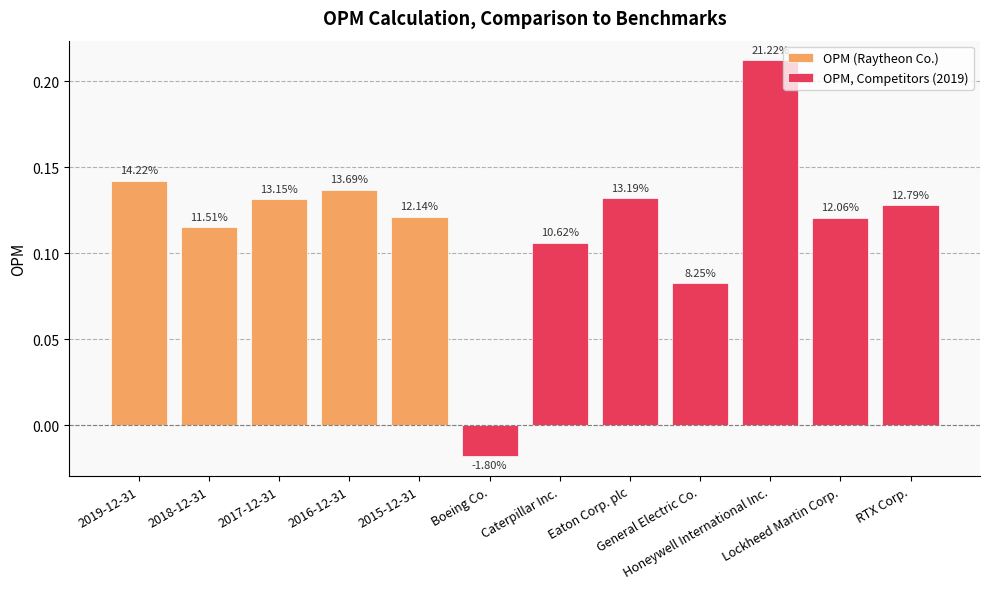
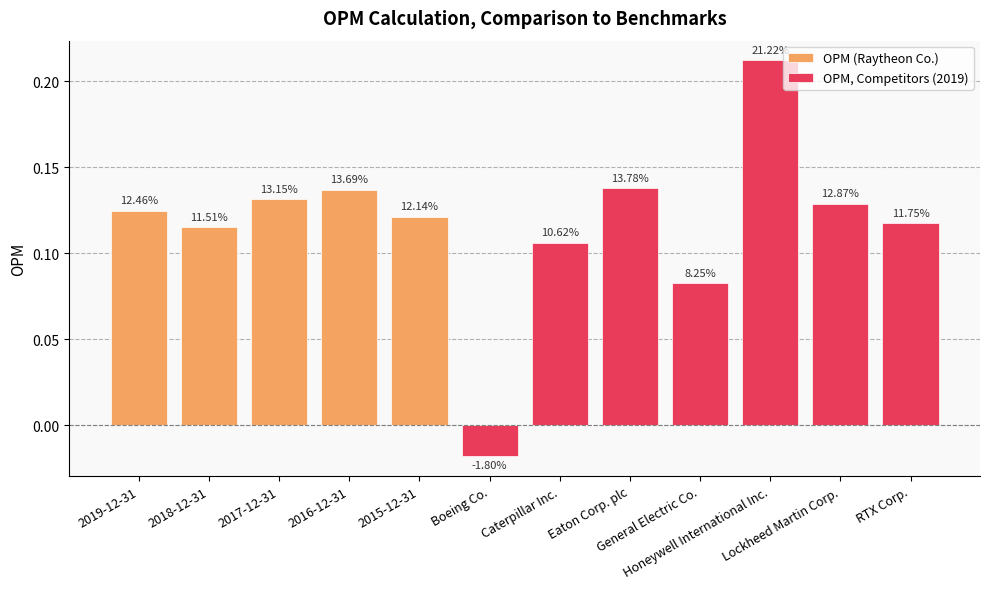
  {
    "OPM (Raytheon Co.)": {
-     "2019-12-31": "14.22%",
+     "2019-12-31": "12.46%",
      "2018-12-31": "11.51%",
      "2017-12-31": "13.15%",
      "2016-12-31": "13.69%",
      "2015-12-31": "12.14%"
    },
    "OPM, Competitors (2019)": {
      "Boeing Co.": "-1.80%",
      "Caterpillar Inc.": "10.62%",
-     "Eaton Corp. plc": "13.19%",
+     "Eaton Corp. plc": "13.78%",
      "General Electric Co.": "8.25%",
-     "Lockheed Martin Corp.": "12.06%",
-     "RTX Corp.": "12.79%"
+     "Lockheed Martin Corp.": "12.87%",
+     "RTX Corp.": "11.75%"
    }
  }
